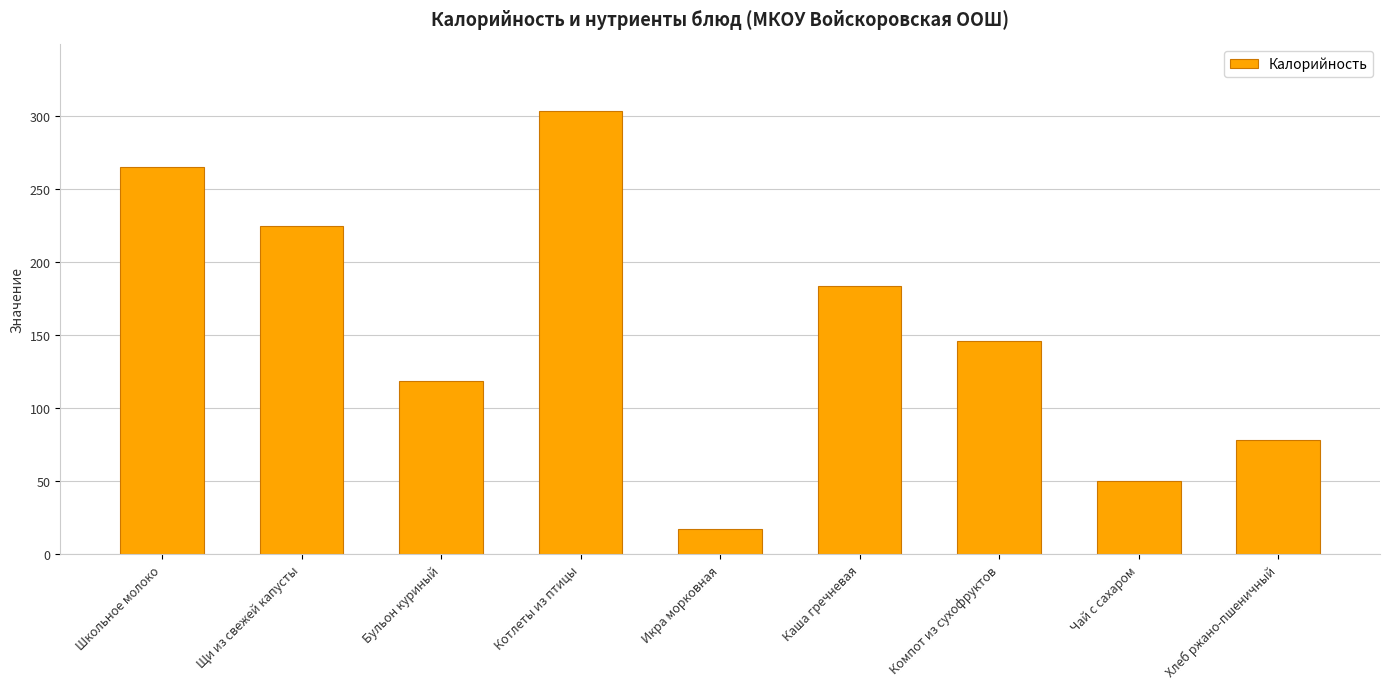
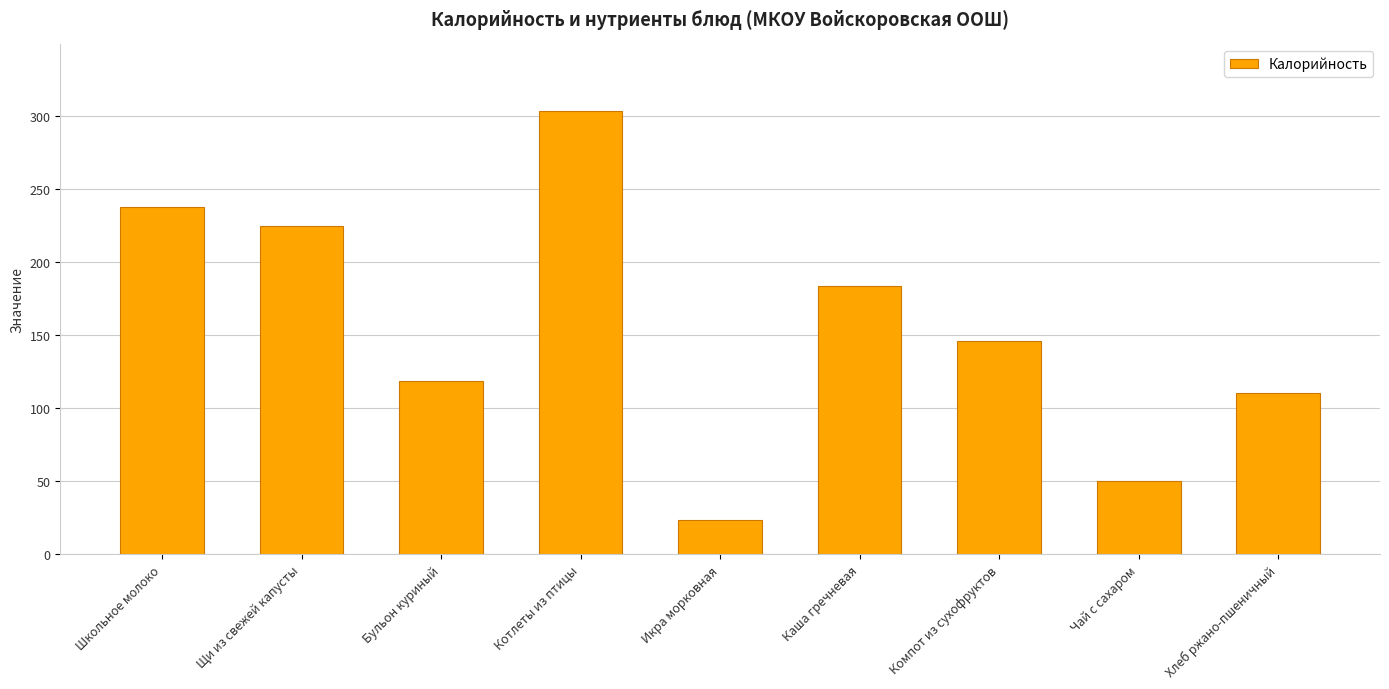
  {
-   "Школьное молоко": 265,
+   "Школьное молоко": 238,
    "Щи из свежей капусты": 225,
    "Бульон куриный": 119,
    "Котлеты из птицы": 304,
-   "Икра морковная": 17,
+   "Икра морковная": 24,
    "Каша гречневая": 184,
    "Компот из сухофруктов": 146,
    "Чай с сахаром": 50,
-   "Хлеб ржано-пшеничный": 78
+   "Хлеб ржано-пшеничный": 110
  }
